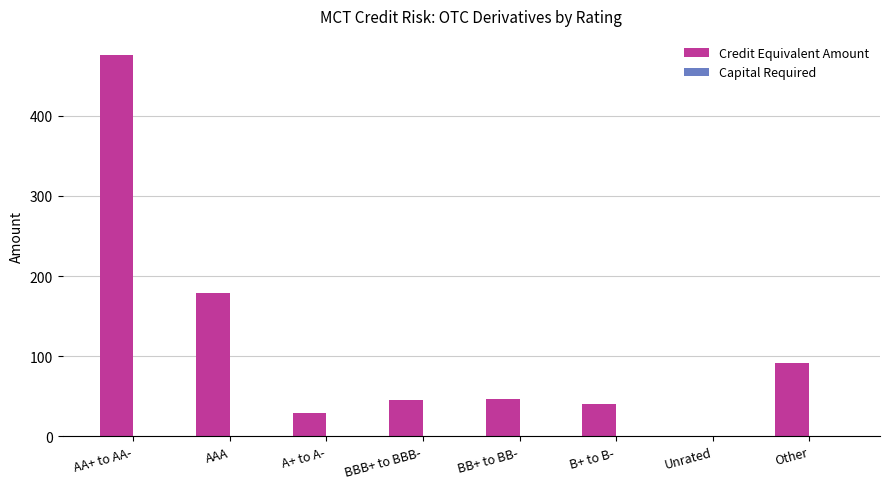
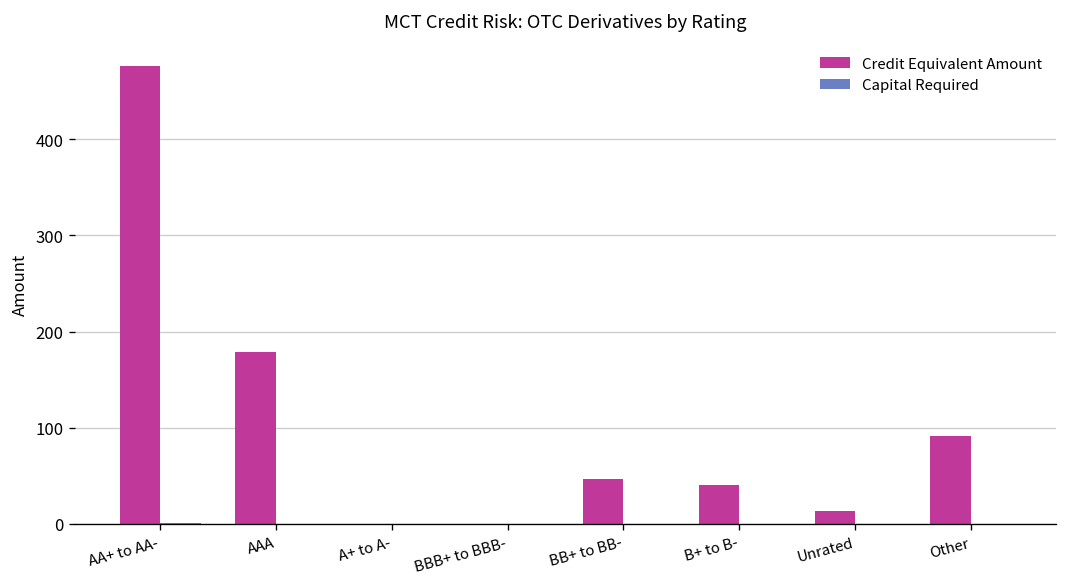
  {
    "Credit Equivalent Amount": {
      "AA+ to AA-": 480,
      "AAA": 180,
-     "A+ to A-": 30,
-     "BBB+ to BBB-": 50,
+     "A+ to A-": 0,
+     "BBB+ to BBB-": 0,
      "BB+ to BB-": 50,
      "B+ to B-": 40,
-     "Unrated": 0,
+     "Unrated": 10,
      "Other": 90
    },
    "Capital Required": {
      "AAA": 0,
      "A+ to A-": 0,
      "BBB+ to BBB-": 0,
      "BB+ to BB-": 0,
      "B+ to B-": 0,
      "Unrated": 0,
      "Other": 0
    }
  }
